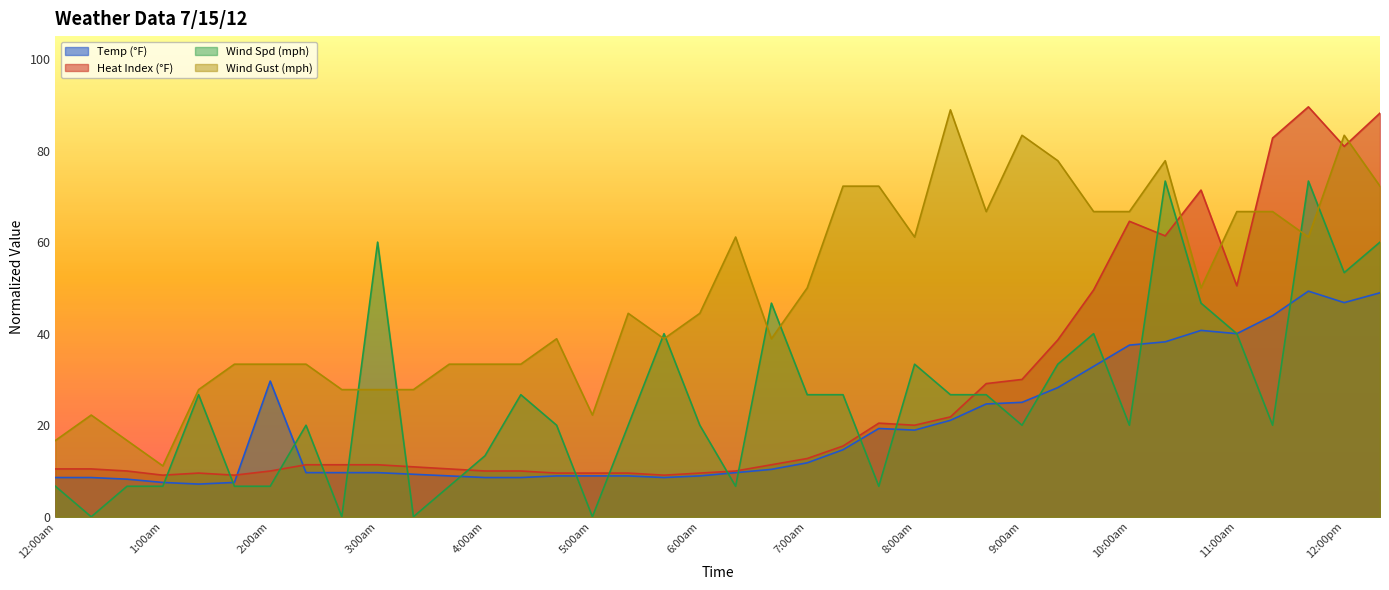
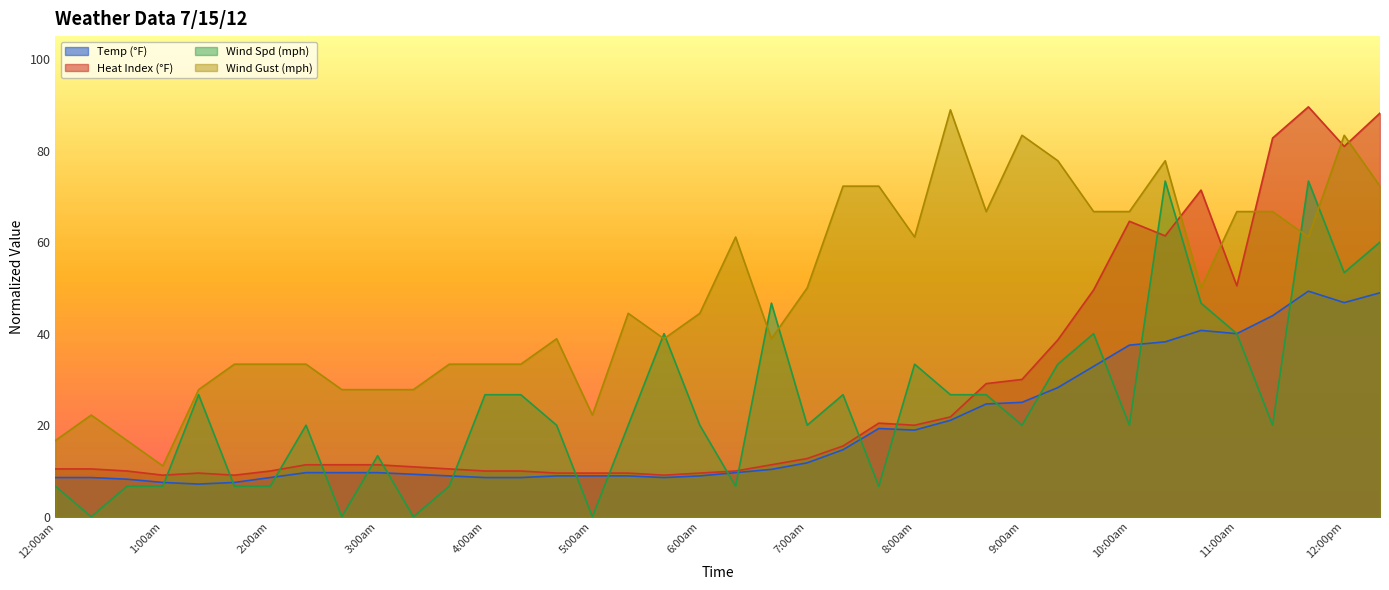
  {
    "Temp (°F)": {
      "12:00am": 9,
      "1:00am": 7,
-     "2:00am": 30,
+     "2:00am": 9,
      "3:00am": 10,
      "4:00am": 9,
      "5:00am": 9,
      "6:00am": 9,
      "7:00am": 12,
      "8:00am": 19,
      "9:00am": 25,
      "10:00am": 37,
      "12:00pm": 47
    },
    "Heat Index (°F)": {
      "12:00am": 10,
      "1:00am": 9,
      "2:00am": 10,
      "3:00am": 11,
      "4:00am": 10,
      "5:00am": 10,
      "6:00am": 10,
      "7:00am": 13,
      "8:00am": 20,
      "9:00am": 30,
      "10:00am": 65,
      "11:00am": 50,
      "12:00pm": 81
    },
    "Wind Spd (mph)": {
      "12:00am": 7,
      "1:00am": 7,
      "2:00am": 7,
-     "3:00am": 60,
-     "4:00am": 13,
+     "3:00am": 13,
+     "4:00am": 27,
      "5:00am": 0,
      "6:00am": 20,
-     "7:00am": 27,
+     "7:00am": 20,
      "8:00am": 33,
      "9:00am": 20,
      "10:00am": 20,
      "12:00pm": 53
    },
    "Wind Gust (mph)": {
      "12:00am": 17,
      "1:00am": 11,
      "2:00am": 33,
      "3:00am": 28,
      "4:00am": 33,
      "5:00am": 22,
      "6:00am": 44,
      "7:00am": 50,
      "8:00am": 61,
      "9:00am": 83,
      "10:00am": 67,
      "11:00am": 67,
      "12:00pm": 83
    }
  }
